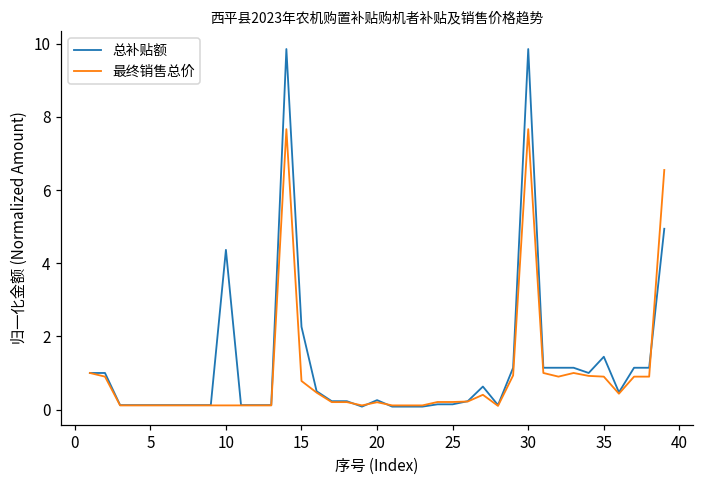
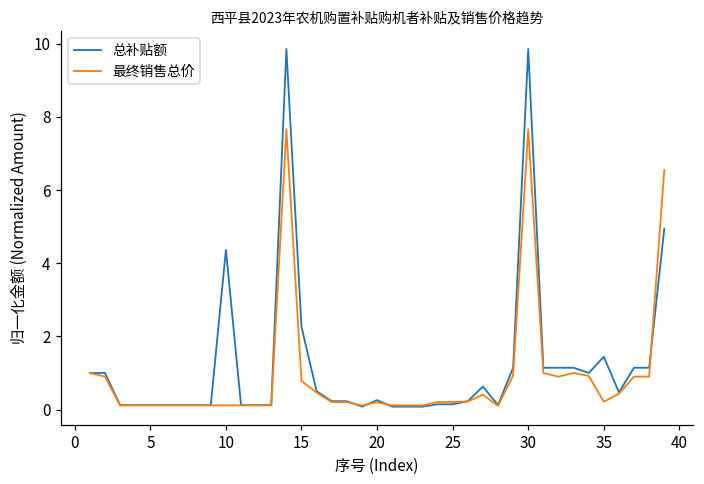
  {
    "总补贴额": {
      "10": 4.4,
      "15": 2.3,
      "30": 9.9,
      "35": 1.4
    },
    "最终销售总价": {
      "10": 0.1,
      "15": 0.8,
      "30": 7.7,
-     "35": 0.9
+     "35": 0.2
    }
  }
